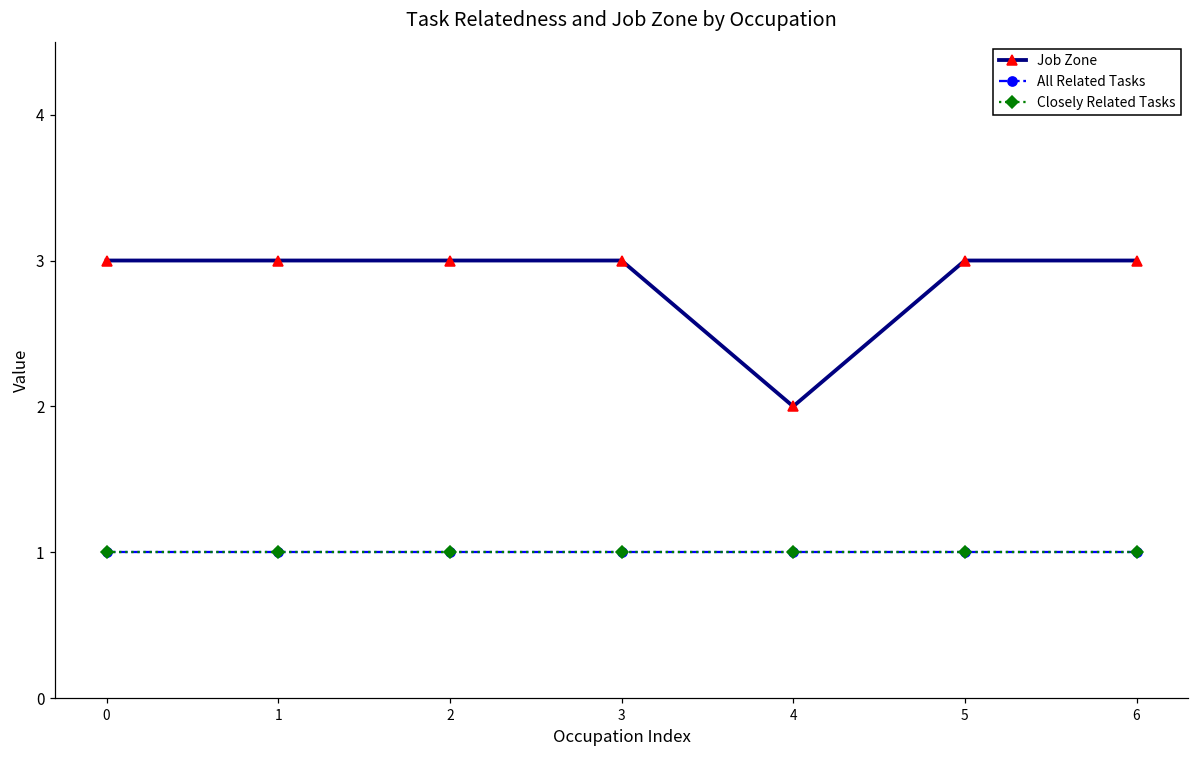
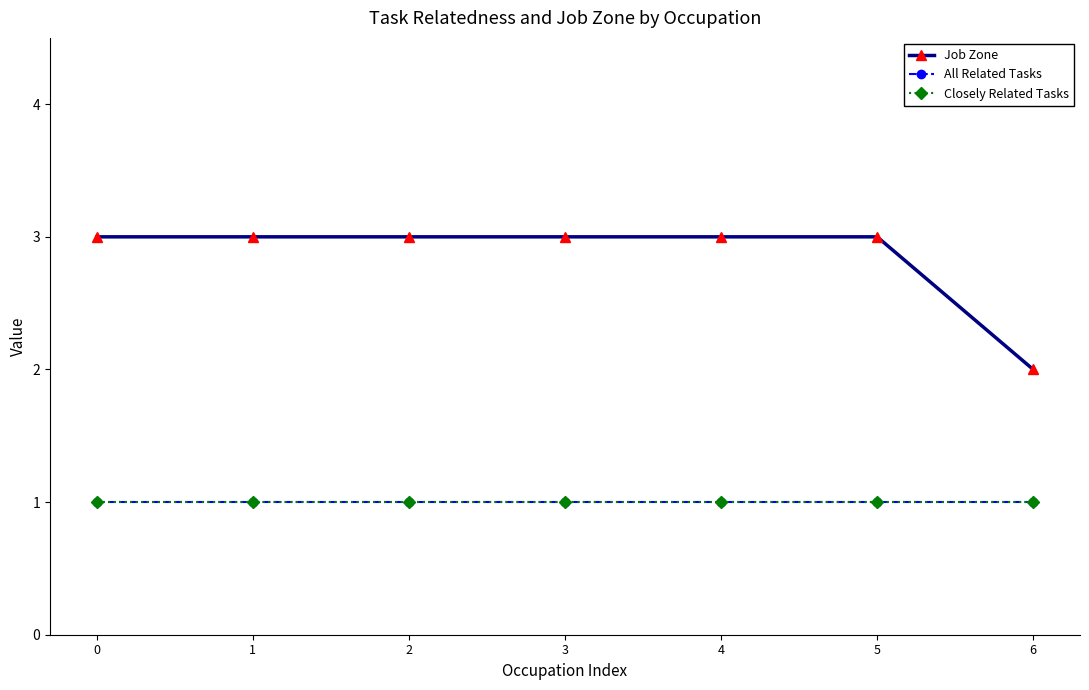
  {
    "Job Zone": {
      "0": 3,
      "1": 3,
      "2": 3,
      "3": 3,
-     "4": 2,
+     "4": 3,
      "5": 3,
-     "6": 3
+     "6": 2
    },
    "Closely Related Tasks": {
      "0": 1,
      "1": 1,
      "2": 1,
      "3": 1,
      "4": 1,
      "5": 1,
      "6": 1
    }
  }
